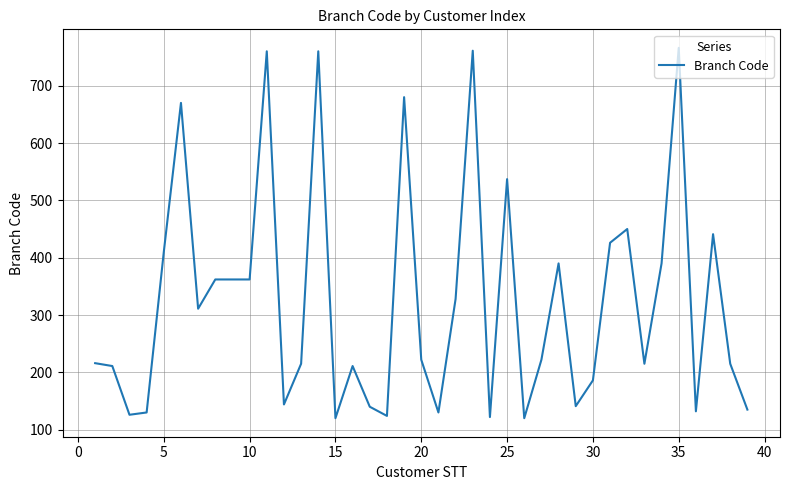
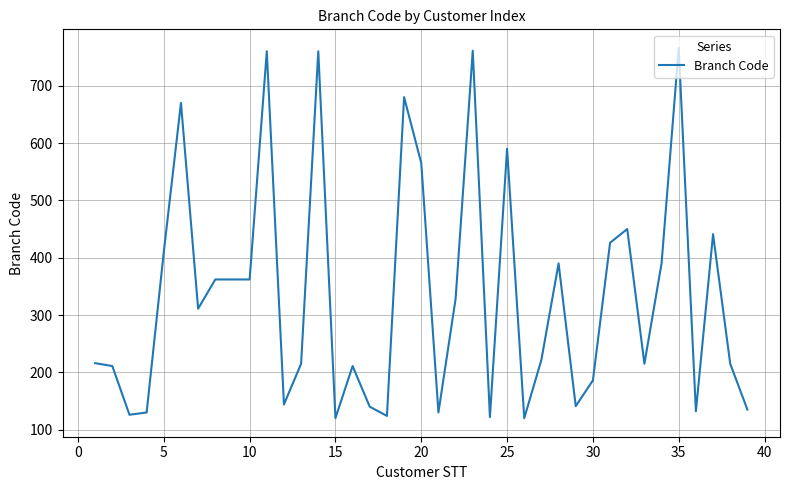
  {
    "5": 410,
    "10": 360,
    "15": 120,
-   "20": 220,
-   "25": 540,
+   "20": 570,
+   "25": 590,
    "30": 190
  }
